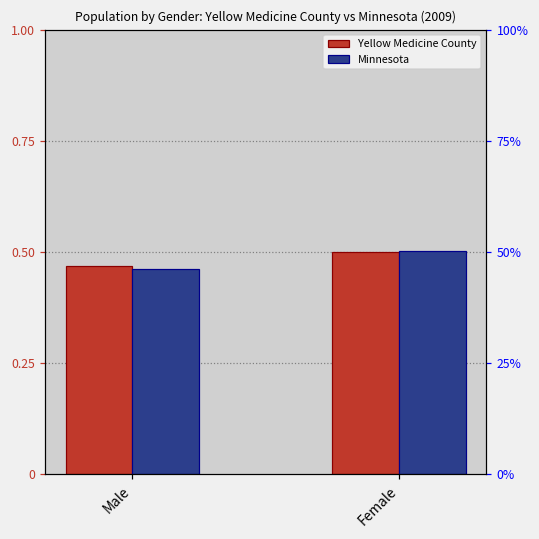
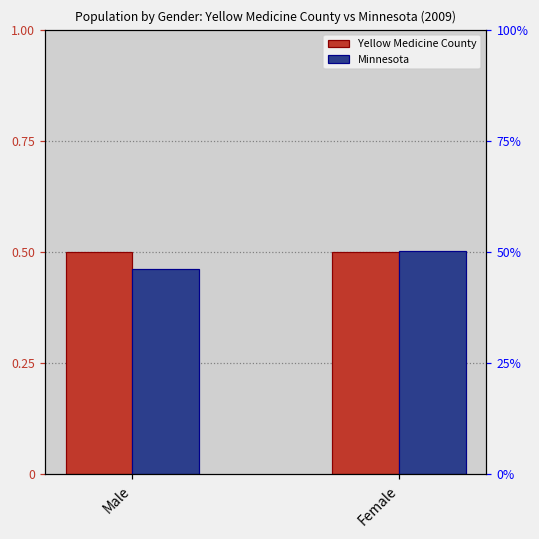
  {
    "Yellow Medicine County": {
-     "Male": 0.47,
+     "Male": 0.50,
      "Female": 0.50
    },
    "Minnesota": {
      "Male": 0.46,
      "Female": 0.50
    }
  }
